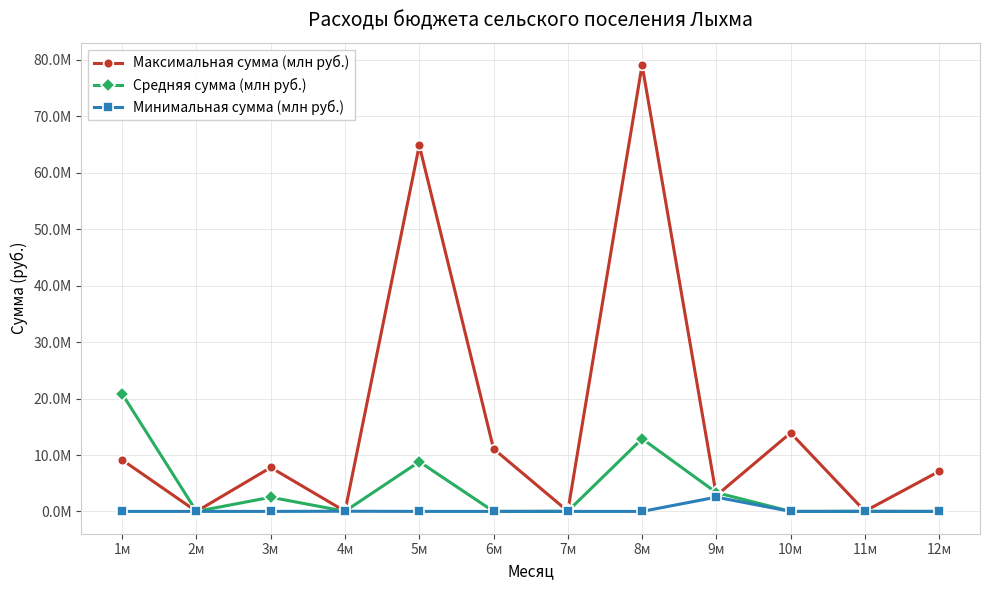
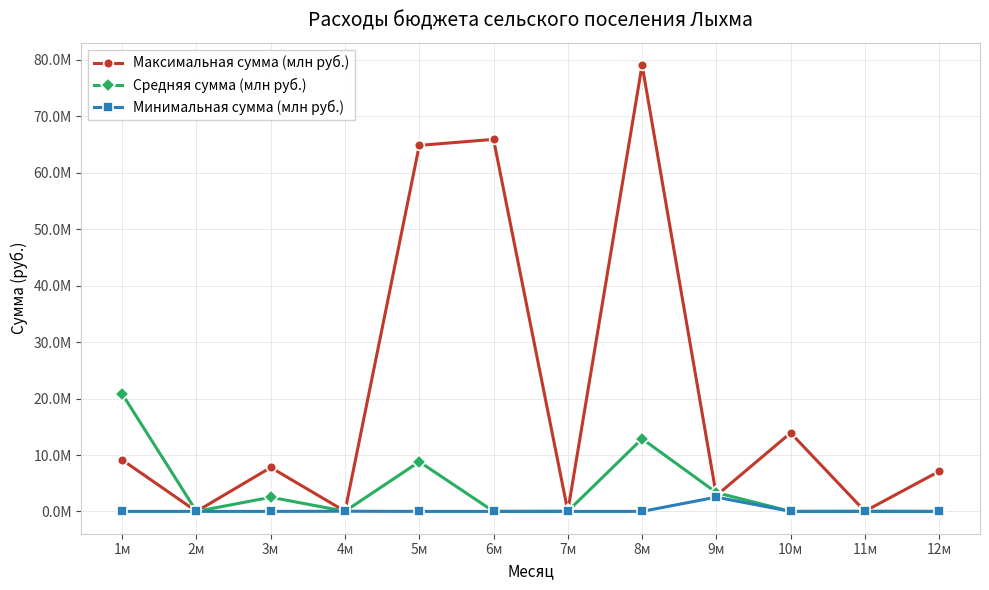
  {
    "Максимальная сумма (млн руб.)": {
      "1м": 9000000,
      "3м": 8000000,
      "5м": 65000000,
-     "6м": 11000000,
+     "6м": 66000000,
      "8м": 79000000,
      "10м": 14000000,
      "12м": 7000000
    },
    "Средняя сумма (млн руб.)": {
      "1м": 21000000,
      "3м": 3000000,
      "5м": 9000000,
      "8м": 13000000,
      "9м": 3000000
    },
    "Минимальная сумма (млн руб.)": {
      "1м": 0,
      "3м": 0,
      "5м": 0,
      "8м": 0
    }
  }
